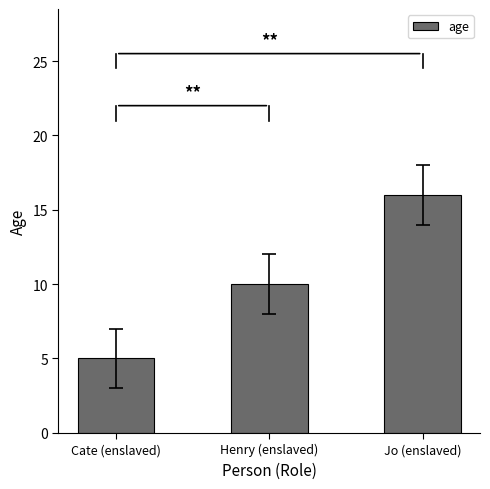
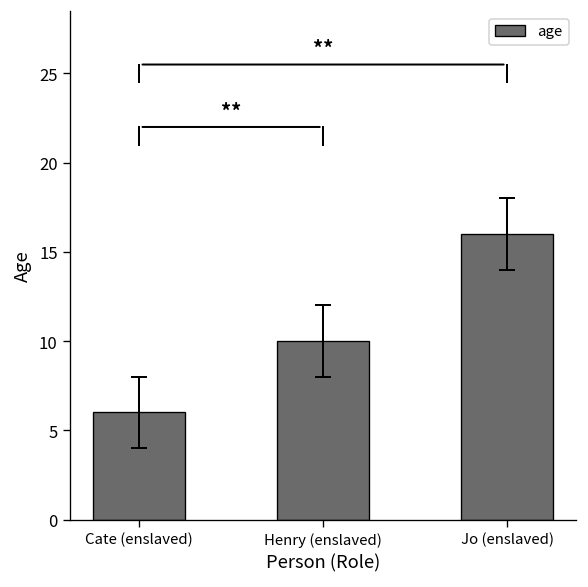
  {
    "age": {
-     "Cate (enslaved)": 5,
+     "Cate (enslaved)": 6,
      "Henry (enslaved)": 10,
      "Jo (enslaved)": 16
    }
  }
